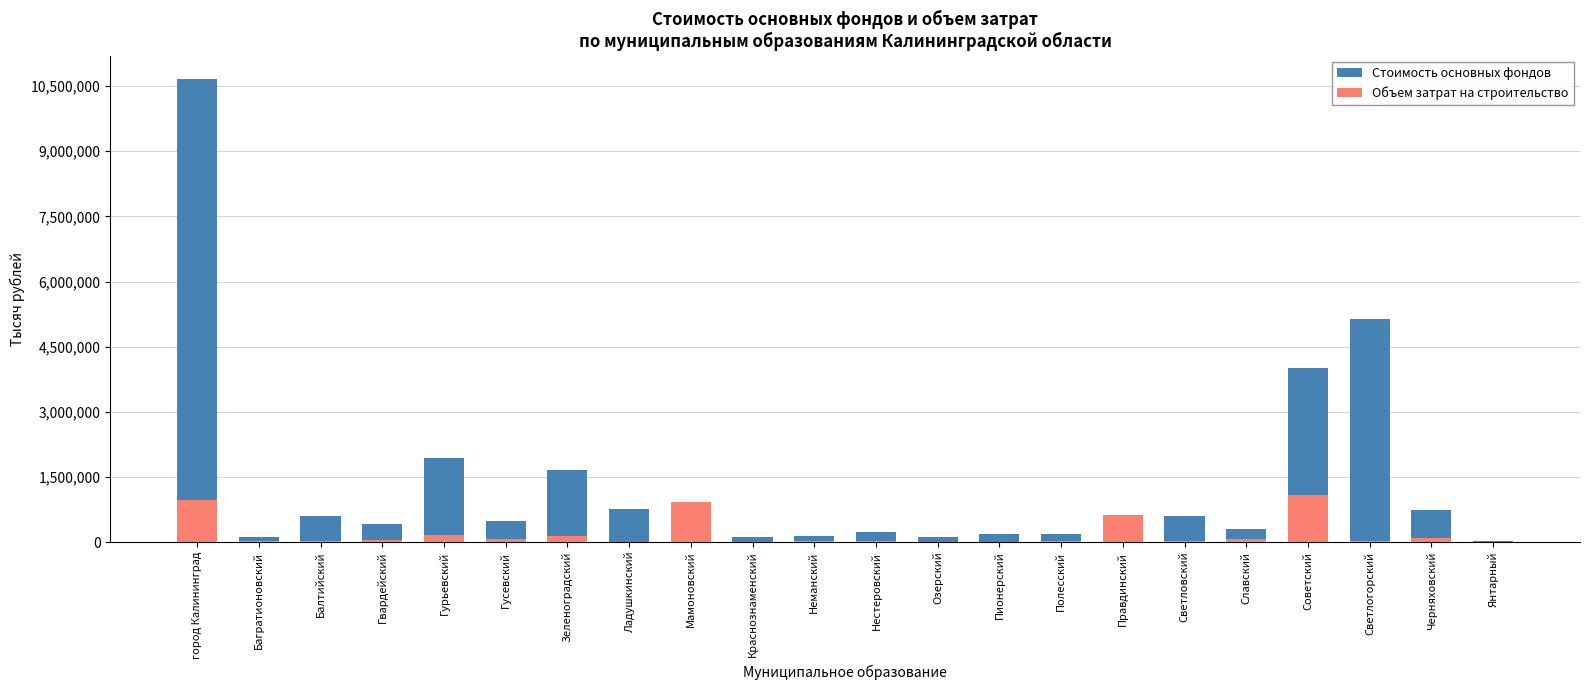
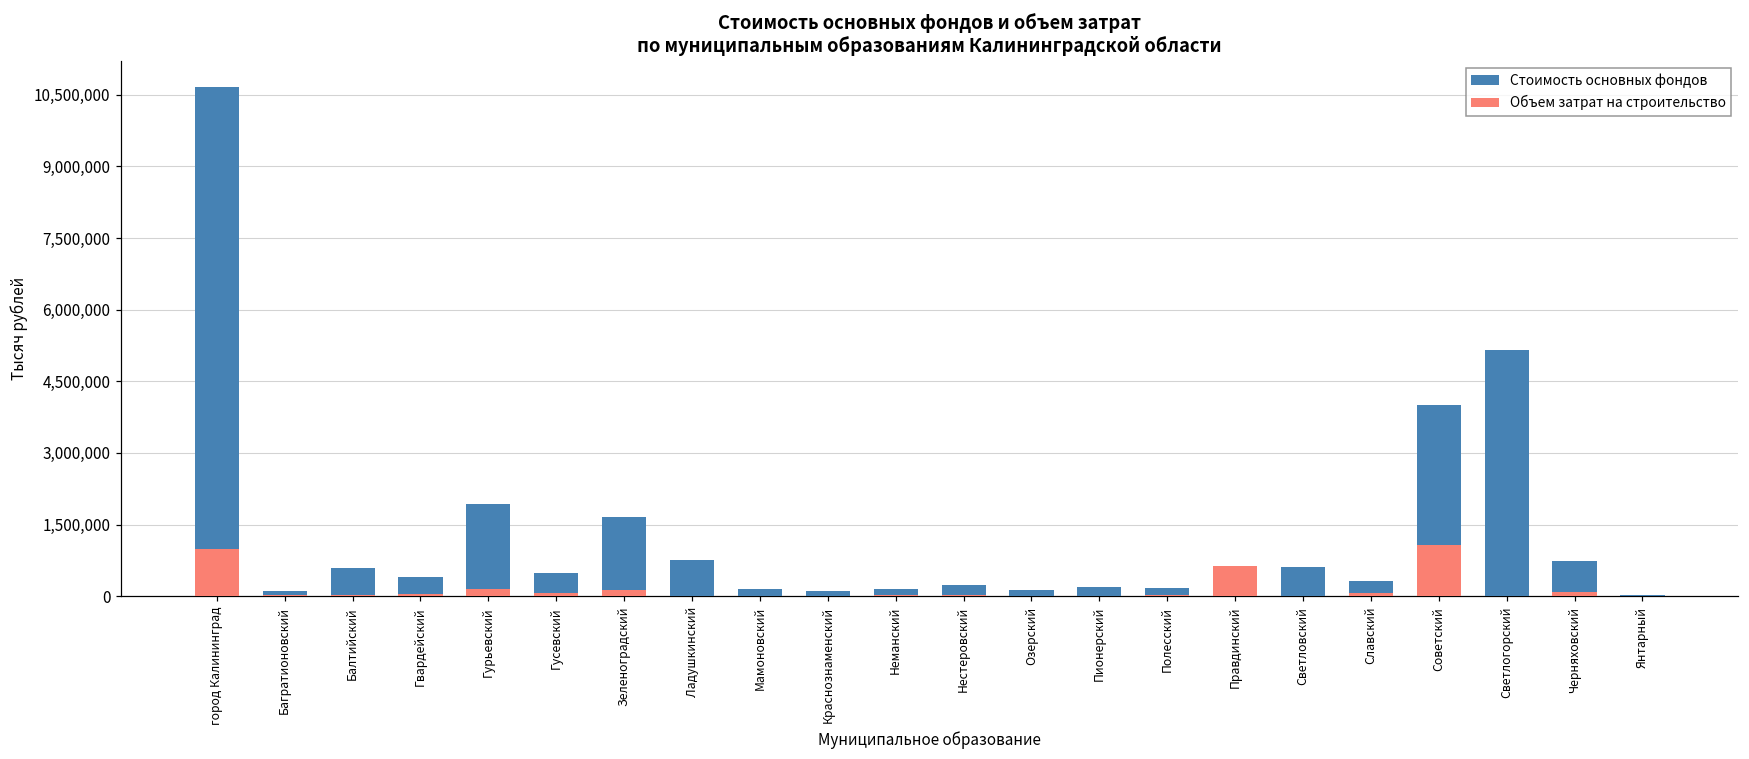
  {
    "Стоимость основных фондов": {
      "город Калининград": "10,700,000",
      "Багратионовский": "100,000",
      "Балтийский": "600,000",
      "Гвардейский": "400,000",
      "Гурьевский": "1,900,000",
      "Гусевский": "500,000",
      "Зеленоградский": "1,700,000",
      "Ладушкинский": "800,000",
      "Краснознаменский": "100,000",
      "Неманский": "100,000",
      "Нестеровский": "200,000",
      "Озерский": "100,000",
      "Пионерский": "200,000",
      "Полесский": "200,000",
      "Светловский": "600,000",
      "Славский": "300,000",
      "Советский": "4,000,000",
      "Светлогорский": "5,100,000",
      "Черняховский": "700,000"
    },
    "Объем затрат на строительство": {
-     "Мамоновский": "900,000",
+     "Мамоновский": "0",
      "Правдинский": "600,000"
    }
  }
